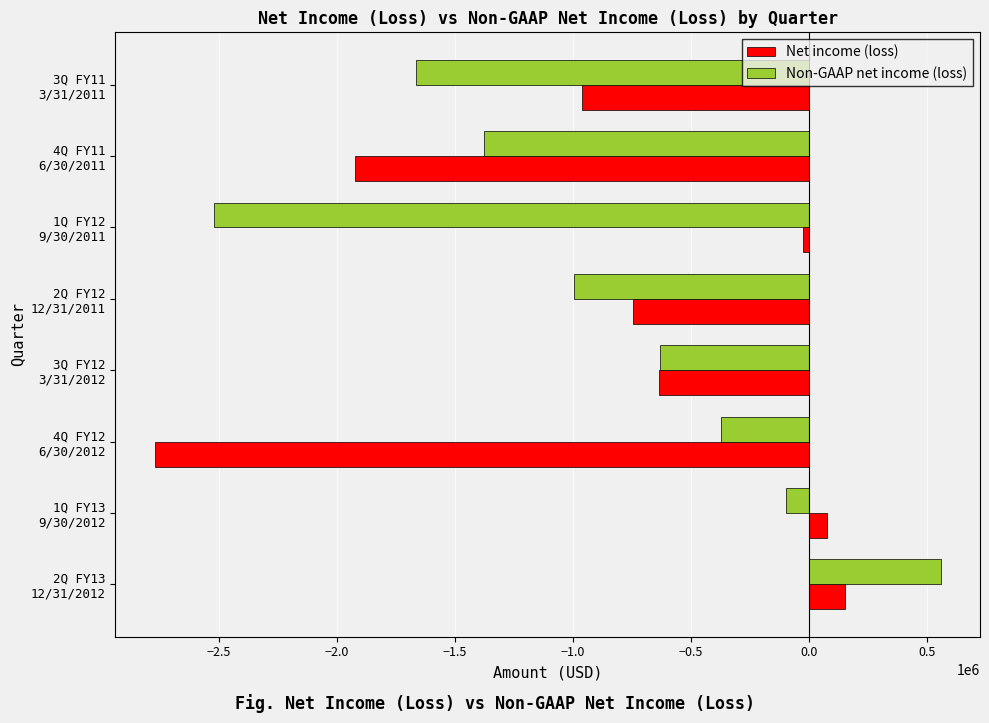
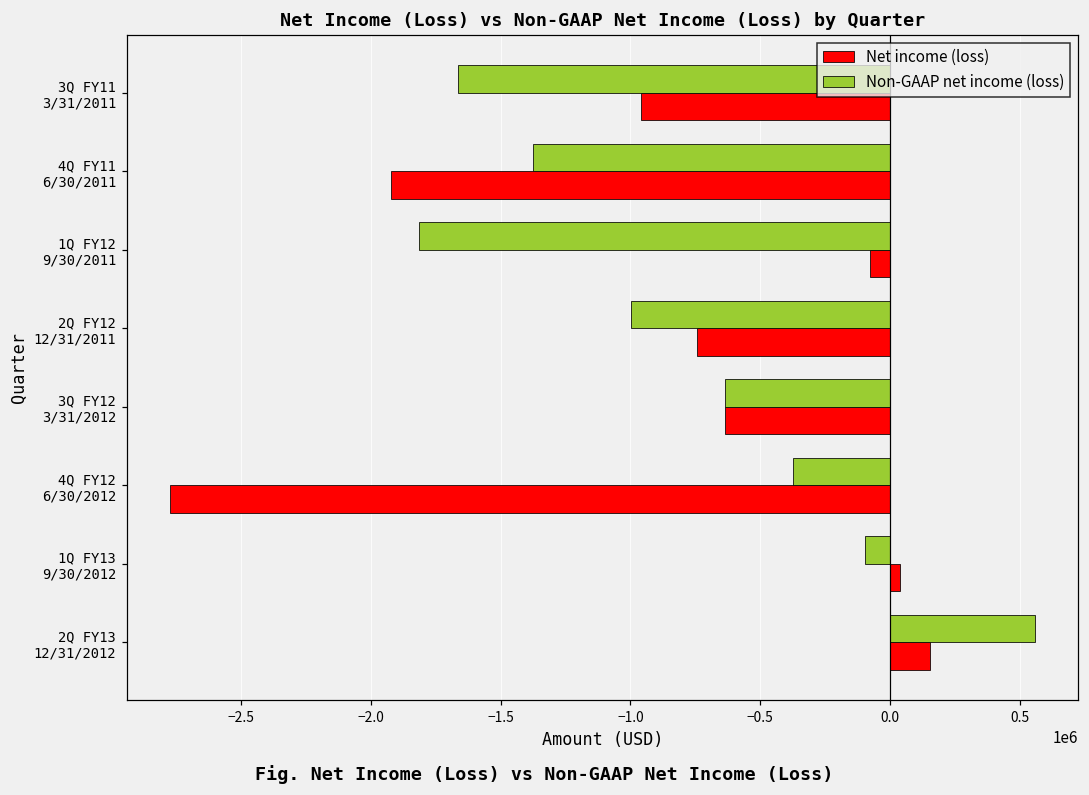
  {
    "Net income (loss)": {
      "3Q FY11 3/31/2011": -960000,
      "4Q FY11 6/30/2011": -1920000,
-     "1Q FY12 9/30/2011": -30000,
+     "1Q FY12 9/30/2011": -80000,
      "2Q FY12 12/31/2011": -740000,
      "3Q FY12 3/31/2012": -640000,
      "4Q FY12 6/30/2012": -2770000,
-     "1Q FY13 9/30/2012": 70000,
+     "1Q FY13 9/30/2012": 40000,
      "2Q FY13 12/31/2012": 150000
    },
    "Non-GAAP net income (loss)": {
      "3Q FY11 3/31/2011": -1660000,
      "4Q FY11 6/30/2011": -1380000,
-     "1Q FY12 9/30/2011": -2520000,
+     "1Q FY12 9/30/2011": -1820000,
      "2Q FY12 12/31/2011": -1000000,
      "3Q FY12 3/31/2012": -630000,
      "4Q FY12 6/30/2012": -370000,
      "1Q FY13 9/30/2012": -100000,
      "2Q FY13 12/31/2012": 560000
    }
  }
